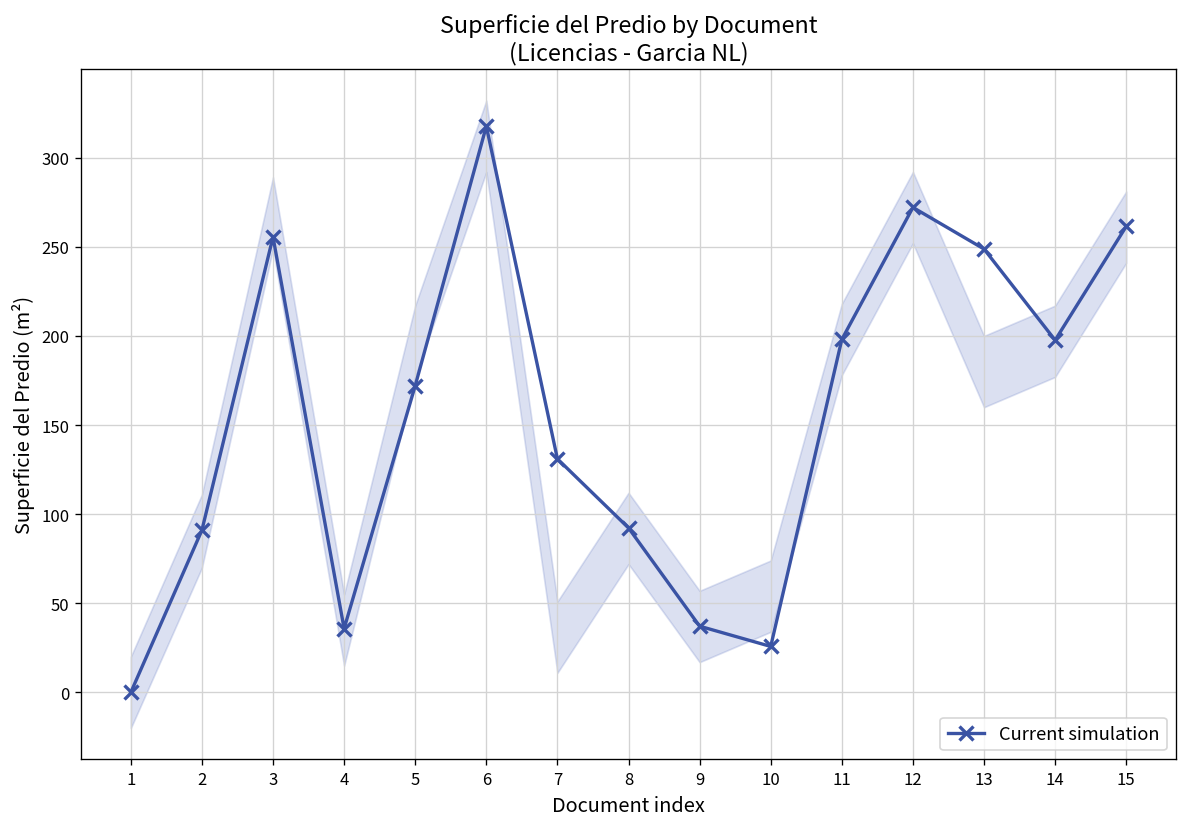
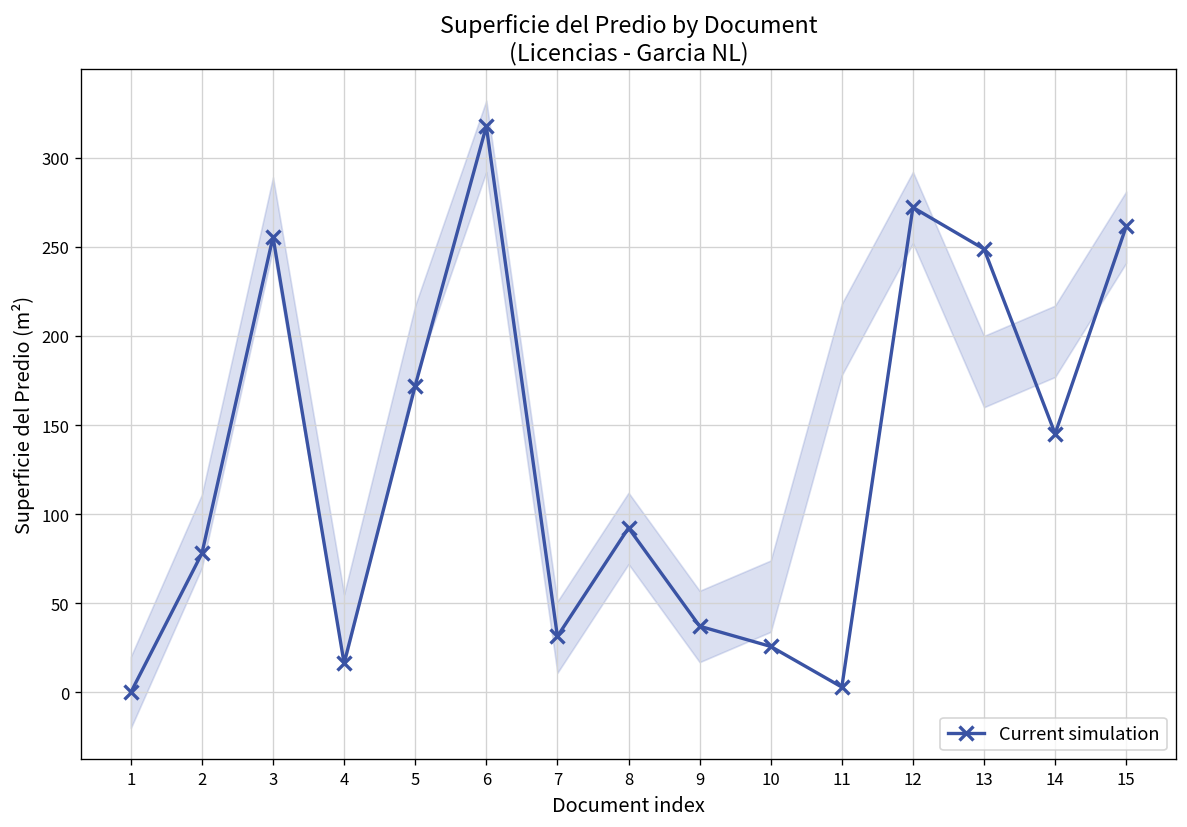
  {
    "Current simulation": {
      "1": 0,
-     "2": 91,
+     "2": 78,
      "3": 256,
-     "4": 36,
+     "4": 16,
      "5": 172,
      "6": 318,
-     "7": 131,
+     "7": 31,
      "8": 92,
      "9": 37,
      "10": 26,
-     "11": 198,
+     "11": 3,
      "12": 272,
      "13": 249,
-     "14": 198,
+     "14": 145,
      "15": 261
    }
  }
